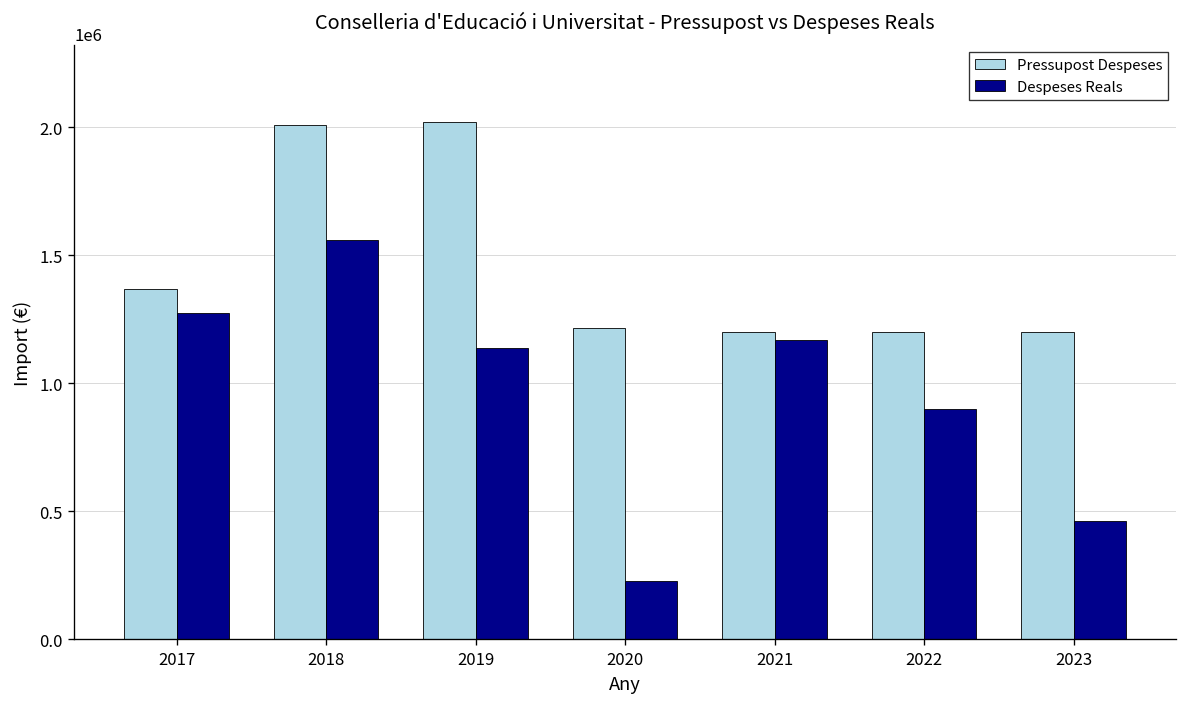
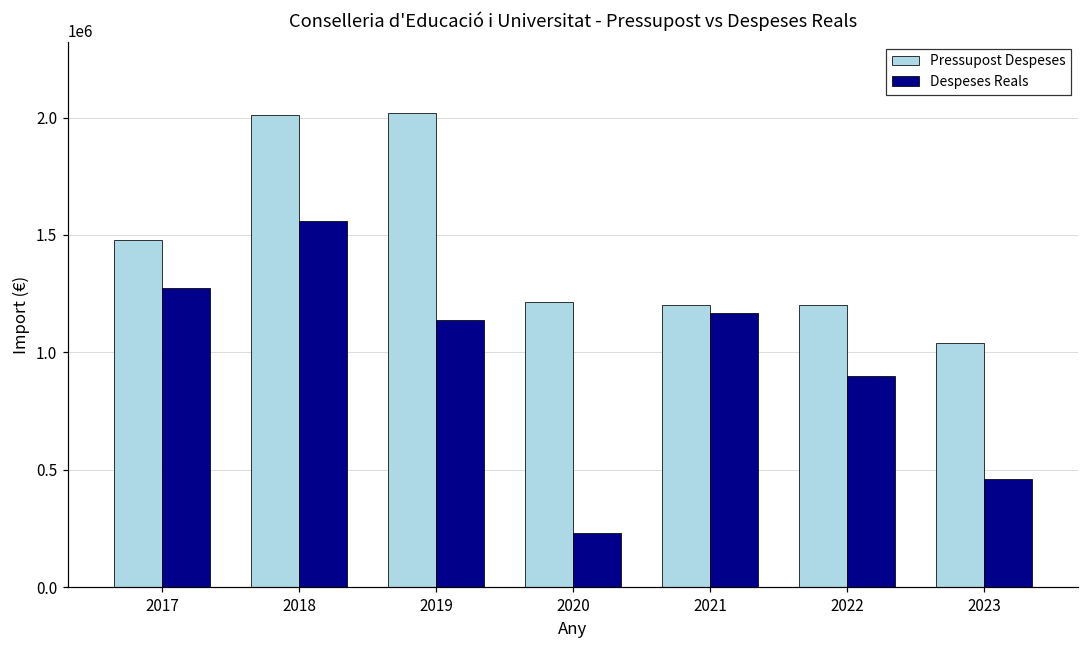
  {
    "Pressupost Despeses": {
-     "2017": 1370000,
+     "2017": 1480000,
      "2018": 2010000,
      "2019": 2020000,
      "2020": 1220000,
      "2021": 1200000,
      "2022": 1200000,
-     "2023": 1200000
+     "2023": 1040000
    },
    "Despeses Reals": {
      "2017": 1270000,
      "2018": 1560000,
      "2019": 1140000,
      "2020": 230000,
      "2021": 1170000,
      "2022": 900000,
      "2023": 460000
    }
  }
